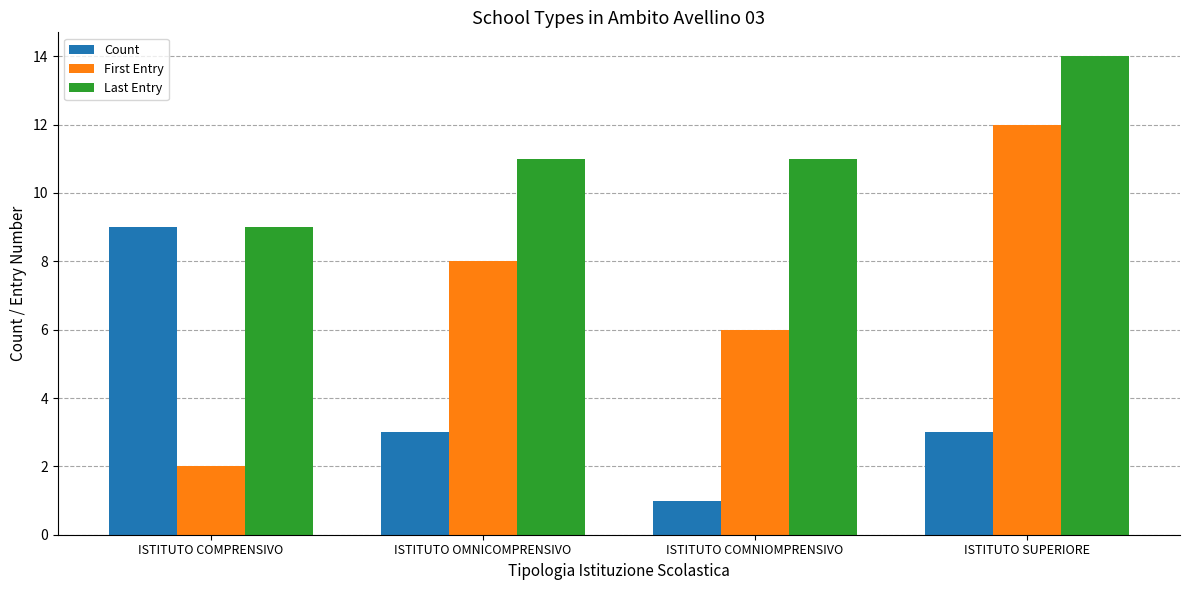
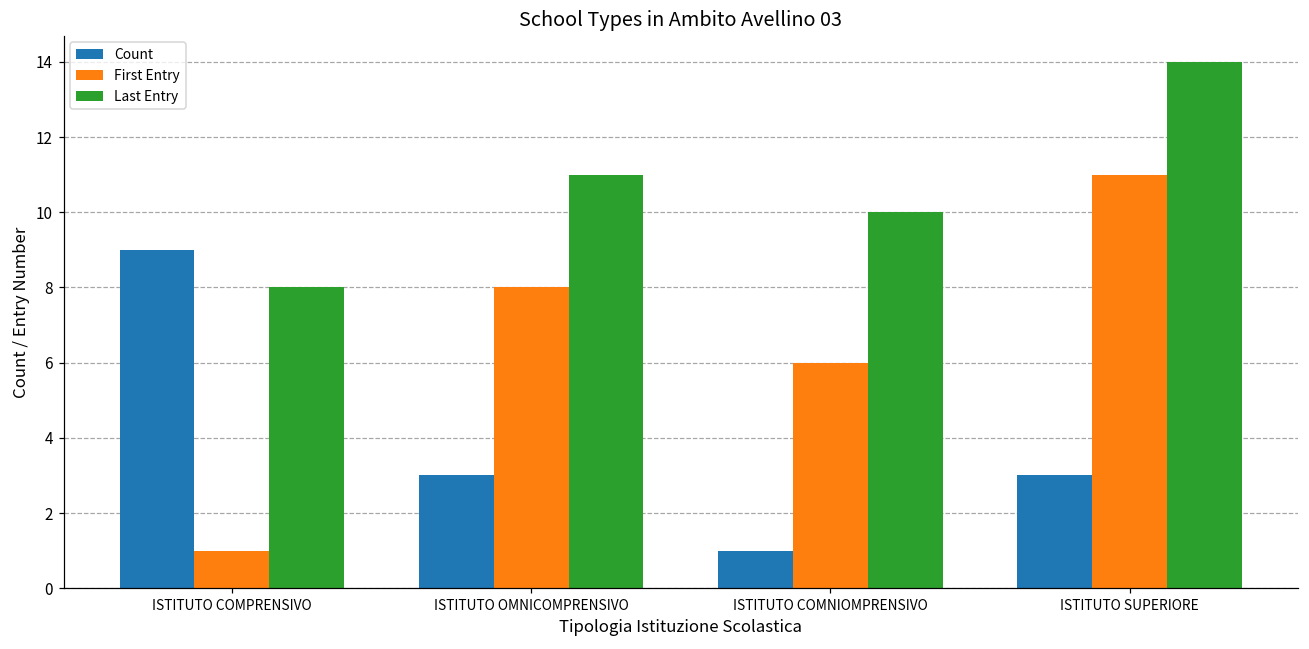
  {
    "Count": {
      "ISTITUTO COMPRENSIVO": 9,
      "ISTITUTO OMNICOMPRENSIVO": 3,
      "ISTITUTO COMNIOMPRENSIVO": 1,
      "ISTITUTO SUPERIORE": 3
    },
    "First Entry": {
-     "ISTITUTO COMPRENSIVO": 2,
+     "ISTITUTO COMPRENSIVO": 1,
      "ISTITUTO OMNICOMPRENSIVO": 8,
      "ISTITUTO COMNIOMPRENSIVO": 6,
-     "ISTITUTO SUPERIORE": 12
+     "ISTITUTO SUPERIORE": 11
    },
    "Last Entry": {
-     "ISTITUTO COMPRENSIVO": 9,
+     "ISTITUTO COMPRENSIVO": 8,
      "ISTITUTO OMNICOMPRENSIVO": 11,
-     "ISTITUTO COMNIOMPRENSIVO": 11,
+     "ISTITUTO COMNIOMPRENSIVO": 10,
      "ISTITUTO SUPERIORE": 14
    }
  }
